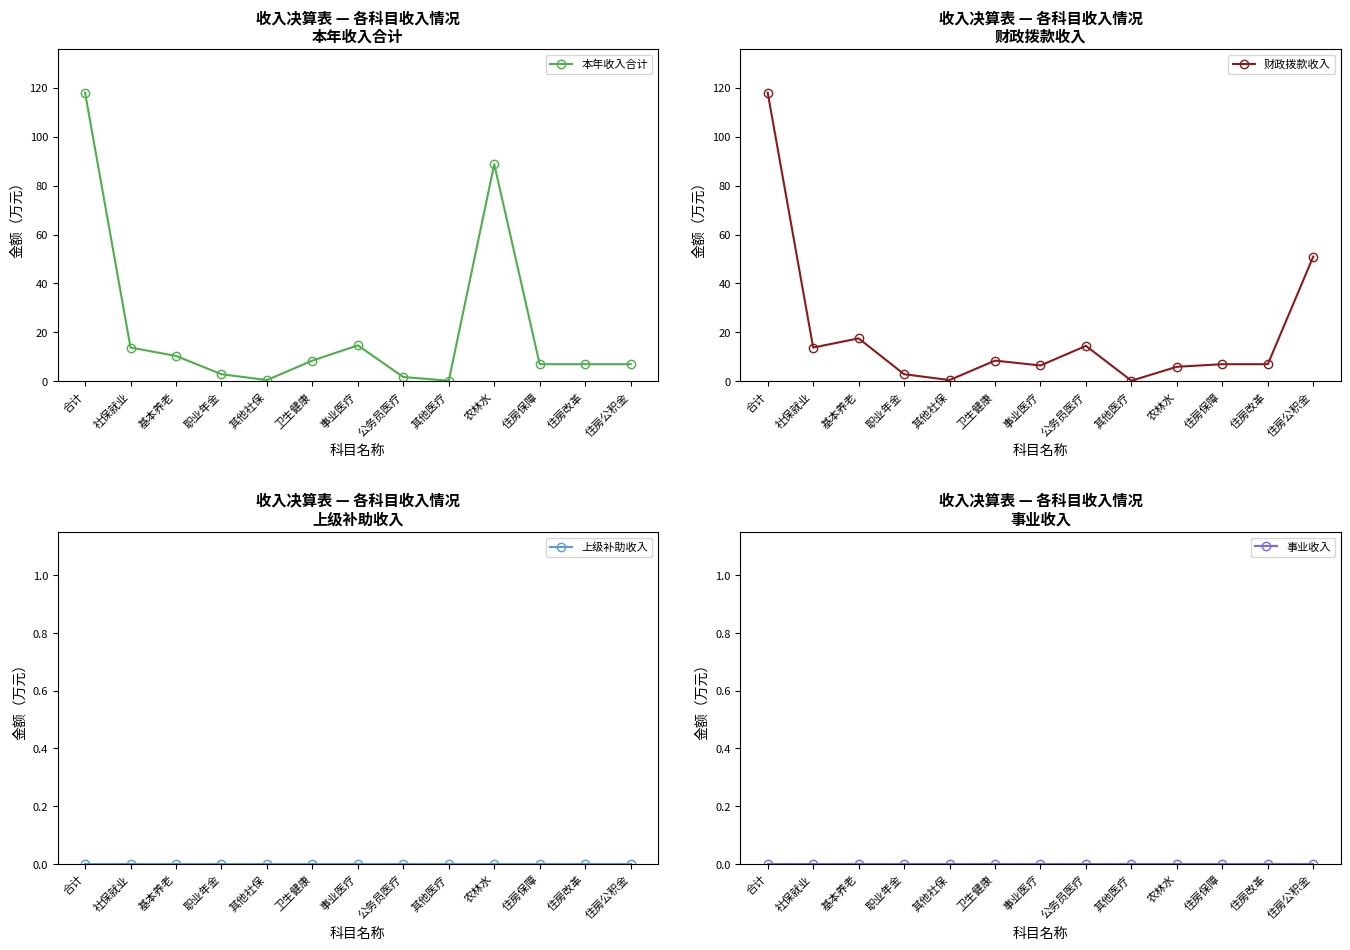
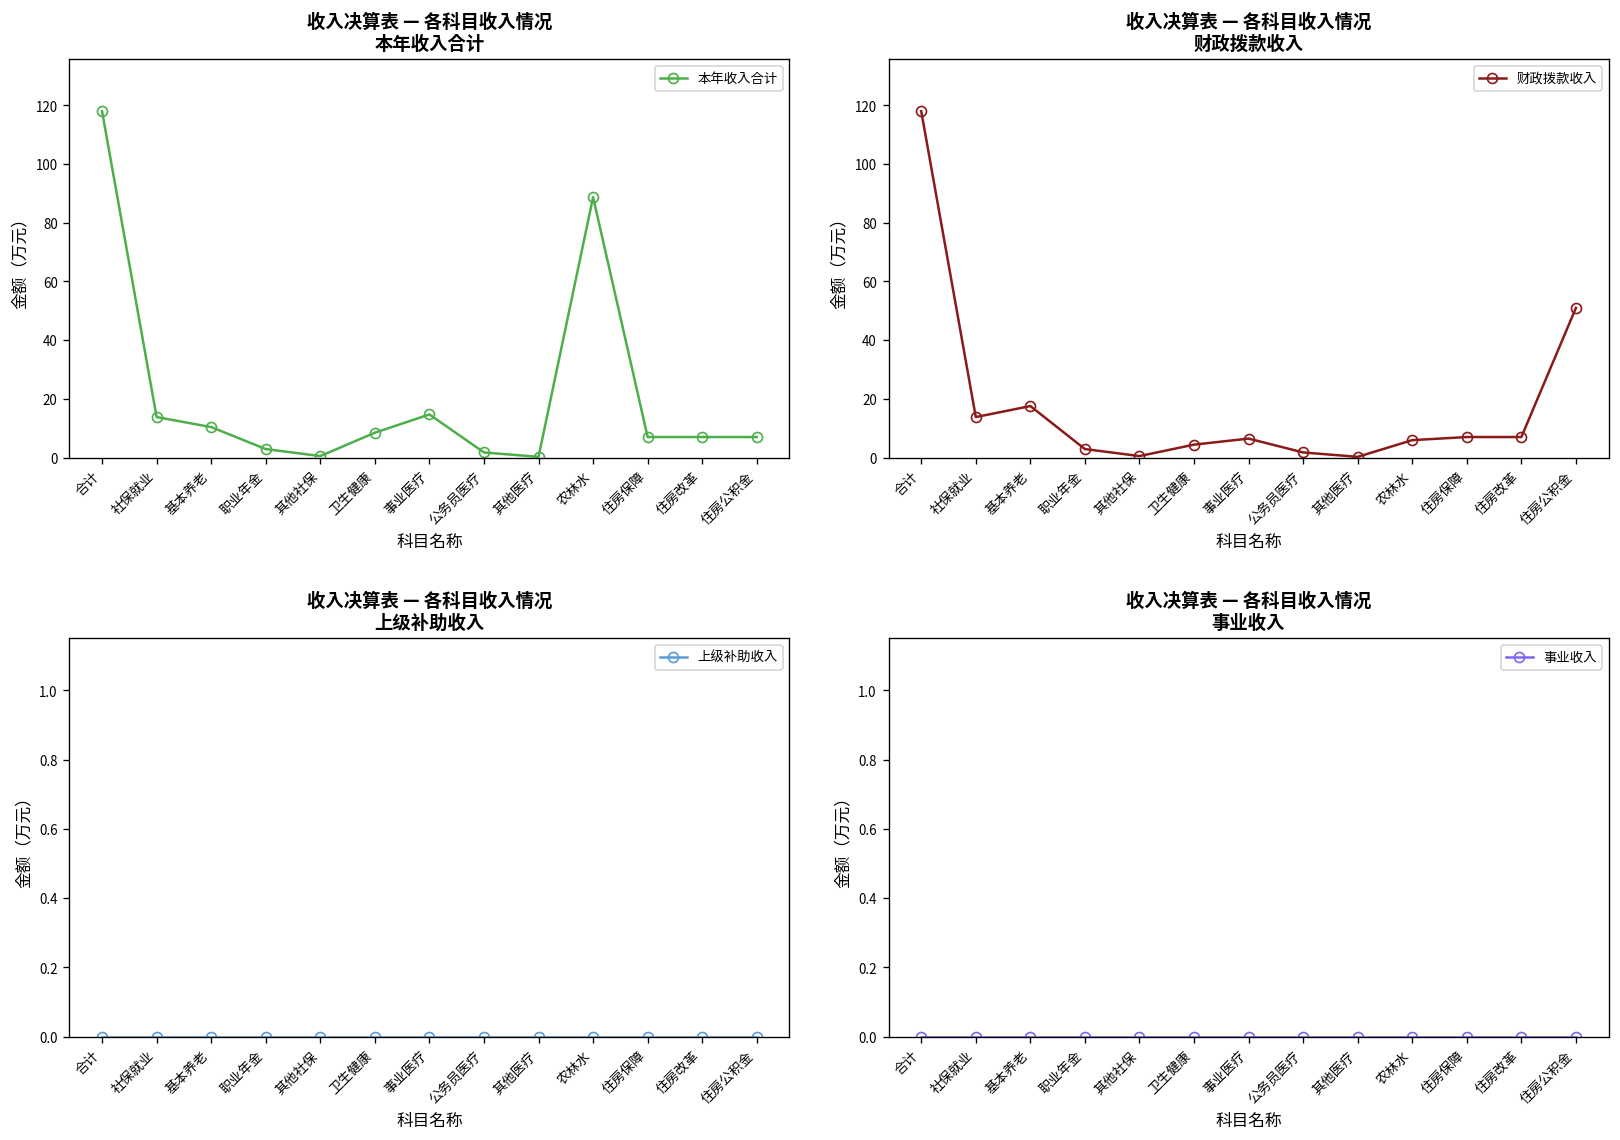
  {
    "收入决算表 — 各科目收入情况 本年收入合计": {
      "合计": 118,
      "社保就业": 14,
      "基本养老": 10,
      "职业年金": 3,
      "其他社保": 1,
      "卫生健康": 8,
      "事业医疗": 15,
      "公务员医疗": 2,
      "其他医疗": 0,
      "农林水": 89,
      "住房保障": 7,
      "住房改革": 7,
      "住房公积金": 7
    },
    "收入决算表 — 各科目收入情况 财政拨款收入": {
      "合计": 118,
      "社保就业": 14,
      "基本养老": 18,
      "职业年金": 3,
      "其他社保": 1,
-     "卫生健康": 8,
+     "卫生健康": 4,
      "事业医疗": 6,
-     "公务员医疗": 14,
+     "公务员医疗": 2,
      "其他医疗": 0,
      "农林水": 6,
      "住房保障": 7,
      "住房改革": 7,
      "住房公积金": 51
    },
    "收入决算表 — 各科目收入情况 上级补助收入": {
      "合计": 0.00,
      "社保就业": 0.00,
      "基本养老": 0.00,
      "职业年金": 0.00,
      "其他社保": 0.00,
      "卫生健康": 0.00,
      "事业医疗": 0.00,
      "公务员医疗": 0.00,
      "其他医疗": 0.00,
      "农林水": 0.00,
      "住房保障": 0.00,
      "住房改革": 0.00,
      "住房公积金": 0.00
    },
    "收入决算表 — 各科目收入情况 事业收入": {
      "合计": 0.00,
      "社保就业": 0.00,
      "基本养老": 0.00,
      "职业年金": 0.00,
      "其他社保": 0.00,
      "卫生健康": 0.00,
      "事业医疗": 0.00,
      "公务员医疗": 0.00,
      "其他医疗": 0.00,
      "农林水": 0.00,
      "住房保障": 0.00,
      "住房改革": 0.00,
      "住房公积金": 0.00
    }
  }
